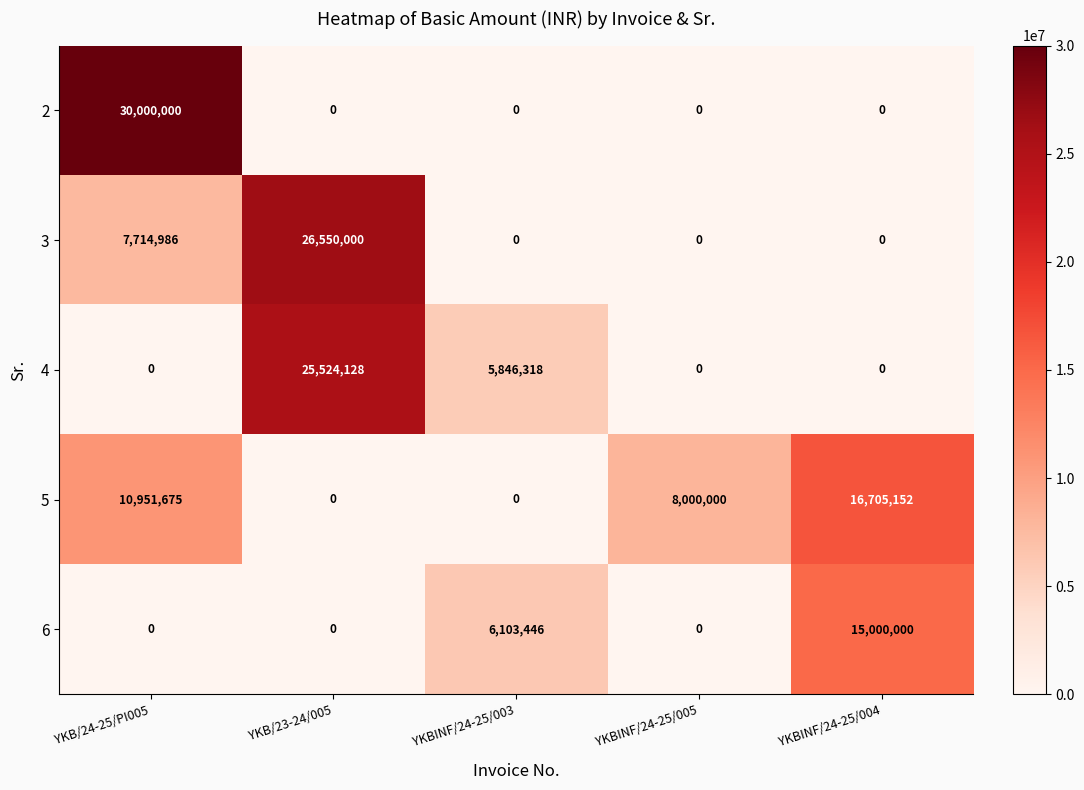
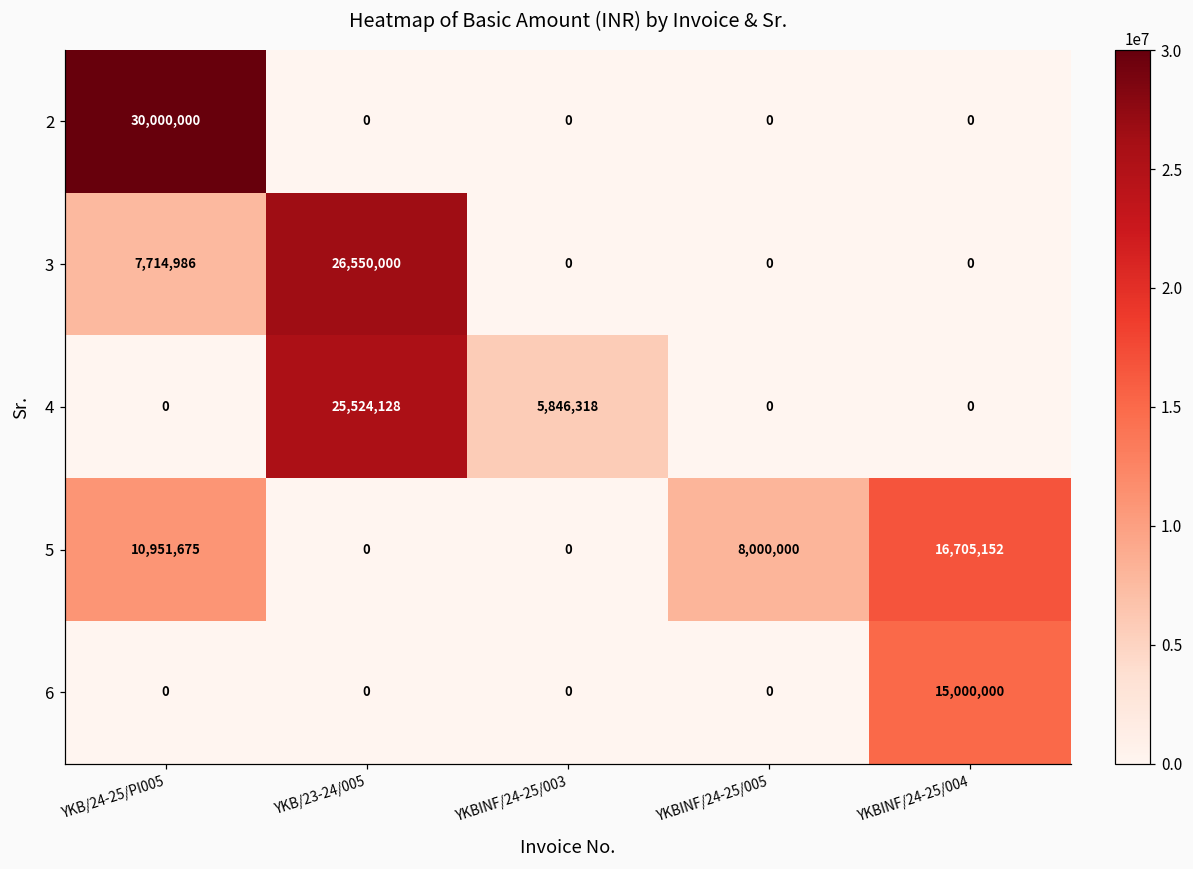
  {
    "2": {
      "YKB/24-25/PI005": "30,000,000",
      "YKB/23-24/005": "0",
      "YKBINF/24-25/003": "0",
      "YKBINF/24-25/005": "0",
      "YKBINF/24-25/004": "0"
    },
    "3": {
      "YKB/24-25/PI005": "7,714,986",
      "YKB/23-24/005": "26,550,000",
      "YKBINF/24-25/003": "0",
      "YKBINF/24-25/005": "0",
      "YKBINF/24-25/004": "0"
    },
    "4": {
      "YKB/24-25/PI005": "0",
      "YKB/23-24/005": "25,524,128",
      "YKBINF/24-25/003": "5,846,318",
      "YKBINF/24-25/005": "0",
      "YKBINF/24-25/004": "0"
    },
    "5": {
      "YKB/24-25/PI005": "10,951,675",
      "YKB/23-24/005": "0",
      "YKBINF/24-25/003": "0",
      "YKBINF/24-25/005": "8,000,000",
      "YKBINF/24-25/004": "16,705,152"
    },
    "6": {
      "YKB/24-25/PI005": "0",
      "YKB/23-24/005": "0",
-     "YKBINF/24-25/003": "6,103,446",
+     "YKBINF/24-25/003": "0",
      "YKBINF/24-25/005": "0",
      "YKBINF/24-25/004": "15,000,000"
    }
  }
